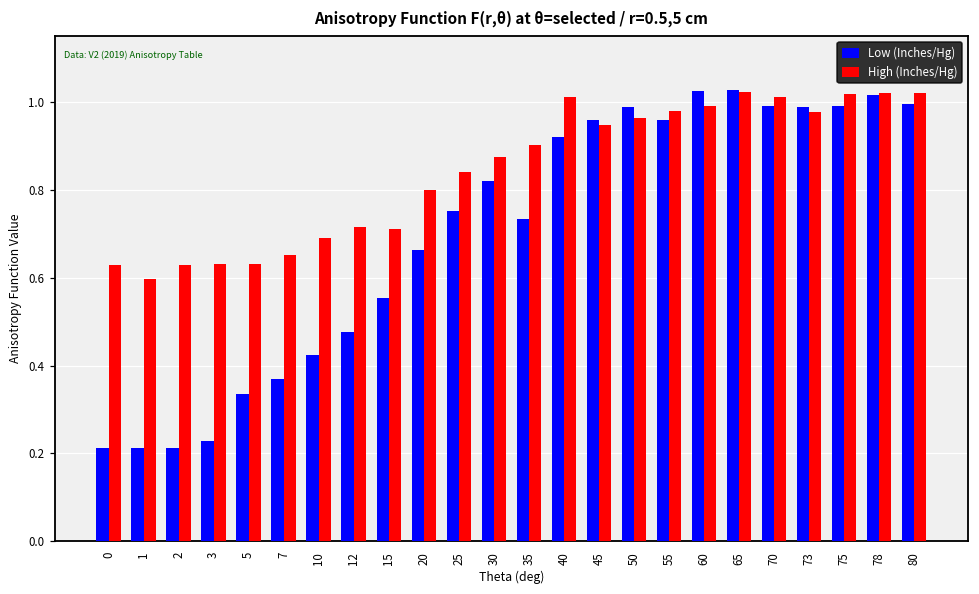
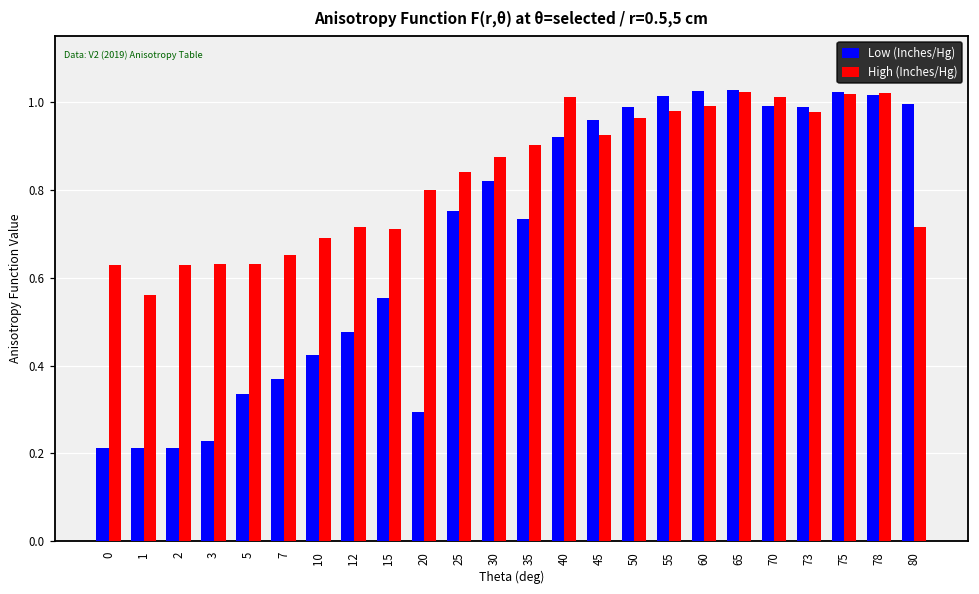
  {
    "Low (Inches/Hg)": {
      "0": 0.21,
      "1": 0.21,
      "2": 0.21,
      "3": 0.23,
      "5": 0.34,
      "7": 0.37,
      "10": 0.43,
      "12": 0.48,
      "15": 0.55,
-     "20": 0.66,
+     "20": 0.29,
      "25": 0.75,
      "30": 0.82,
      "35": 0.73,
      "40": 0.92,
      "45": 0.96,
      "50": 0.99,
-     "55": 0.96,
+     "55": 1.01,
      "60": 1.03,
      "65": 1.03,
      "70": 0.99,
      "73": 0.99,
-     "75": 0.99,
+     "75": 1.02,
      "78": 1.02,
      "80": 1.00
    },
    "High (Inches/Hg)": {
      "0": 0.63,
-     "1": 0.60,
+     "1": 0.56,
      "2": 0.63,
      "3": 0.63,
      "5": 0.63,
      "7": 0.65,
      "10": 0.69,
      "12": 0.71,
      "15": 0.71,
      "20": 0.80,
      "25": 0.84,
      "30": 0.87,
      "35": 0.90,
      "40": 1.01,
-     "45": 0.95,
+     "45": 0.93,
      "50": 0.96,
      "55": 0.98,
      "60": 0.99,
      "65": 1.02,
      "70": 1.01,
      "73": 0.98,
      "75": 1.02,
      "78": 1.02,
-     "80": 1.02
+     "80": 0.72
    }
  }
